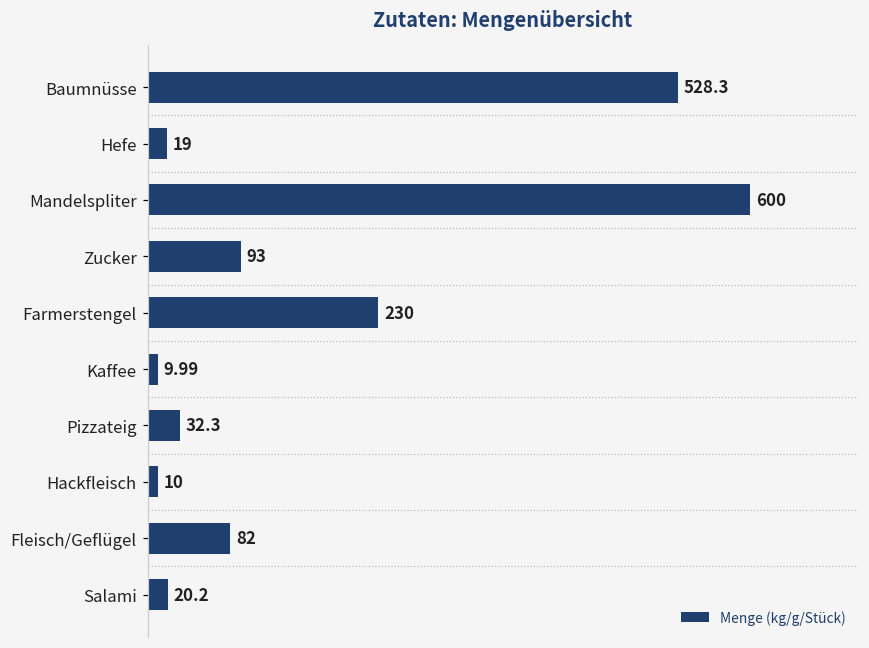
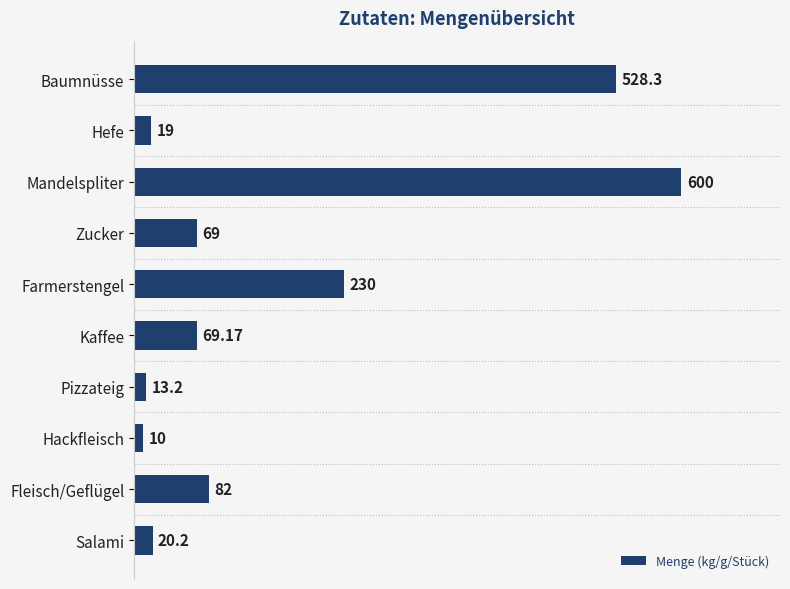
  {
    "Baumnüsse": 528.3,
    "Hefe": 19,
    "Mandelspliter": 600,
-   "Zucker": 93,
+   "Zucker": 69,
    "Farmerstengel": 230,
-   "Kaffee": 9.99,
-   "Pizzateig": 32.3,
+   "Kaffee": 69.17,
+   "Pizzateig": 13.2,
    "Hackfleisch": 10,
    "Fleisch/Geflügel": 82,
    "Salami": 20.2
  }
